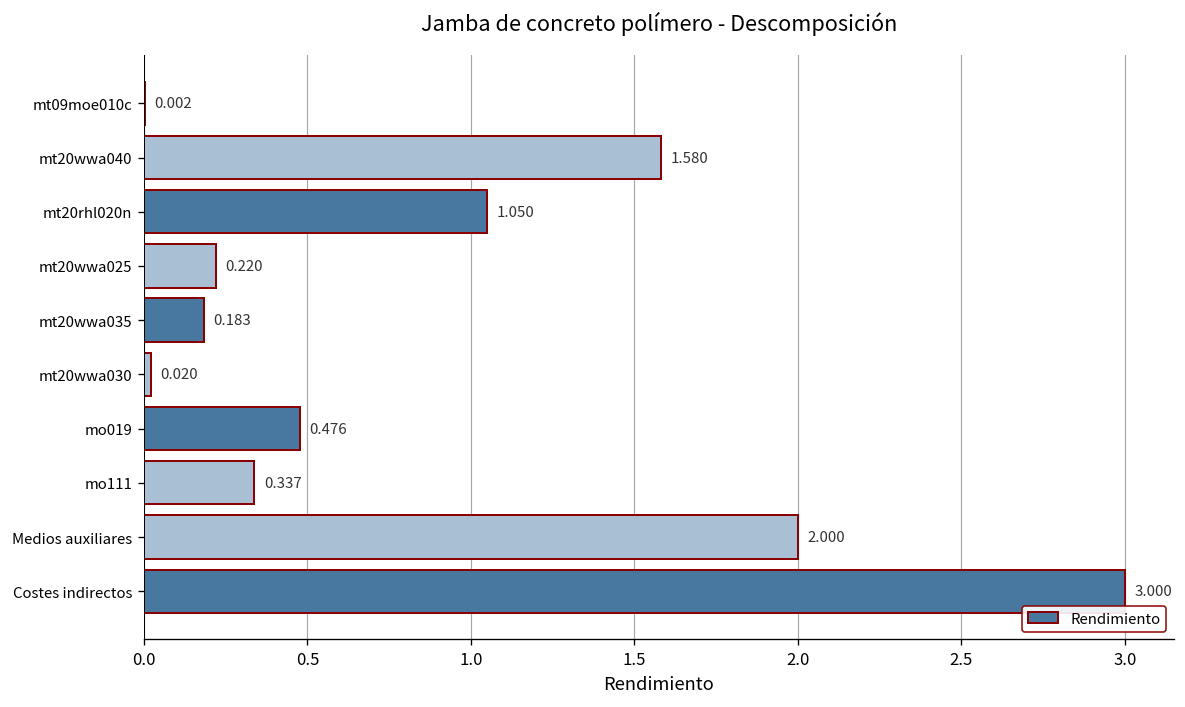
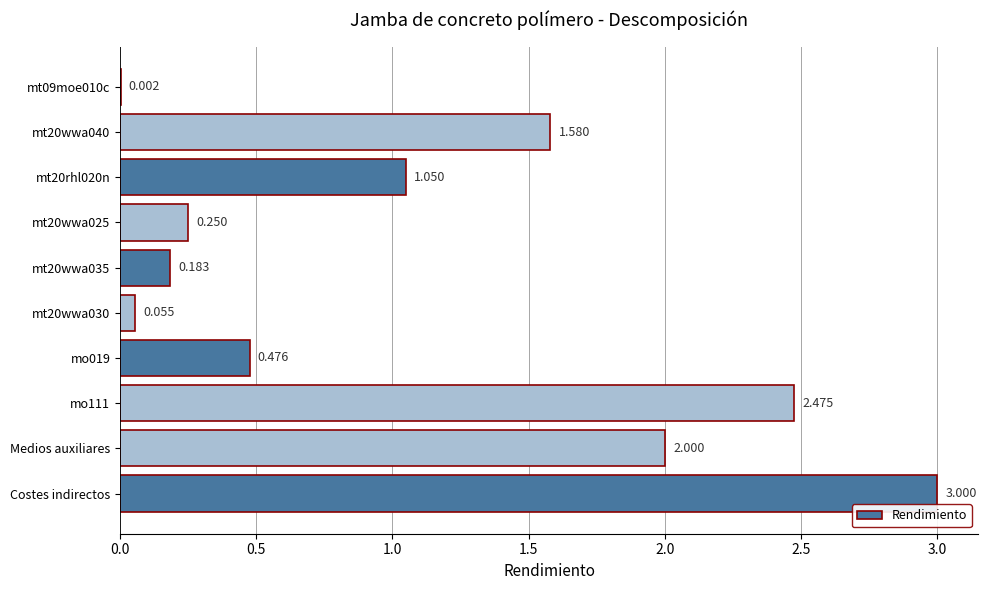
  {
    "mt09moe010c": 0.002,
    "mt20wwa040": 1.580,
    "mt20rhl020n": 1.050,
-   "mt20wwa025": 0.220,
+   "mt20wwa025": 0.250,
    "mt20wwa035": 0.183,
-   "mt20wwa030": 0.020,
+   "mt20wwa030": 0.055,
    "mo019": 0.476,
-   "mo111": 0.337,
+   "mo111": 2.475,
    "Medios auxiliares": 2.000,
    "Costes indirectos": 3.000
  }
